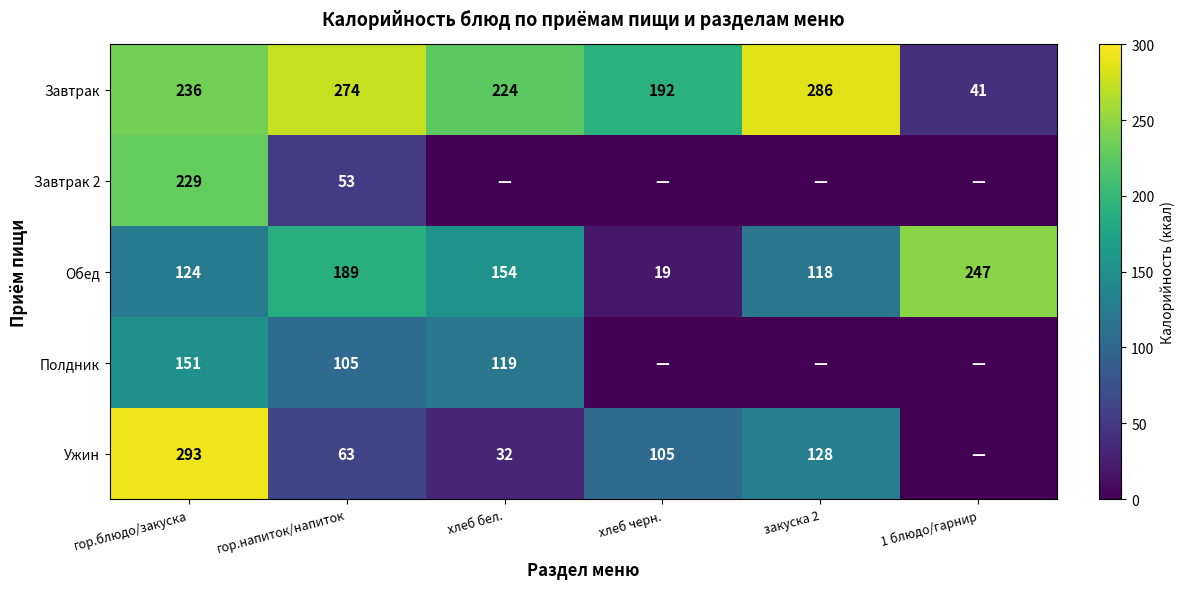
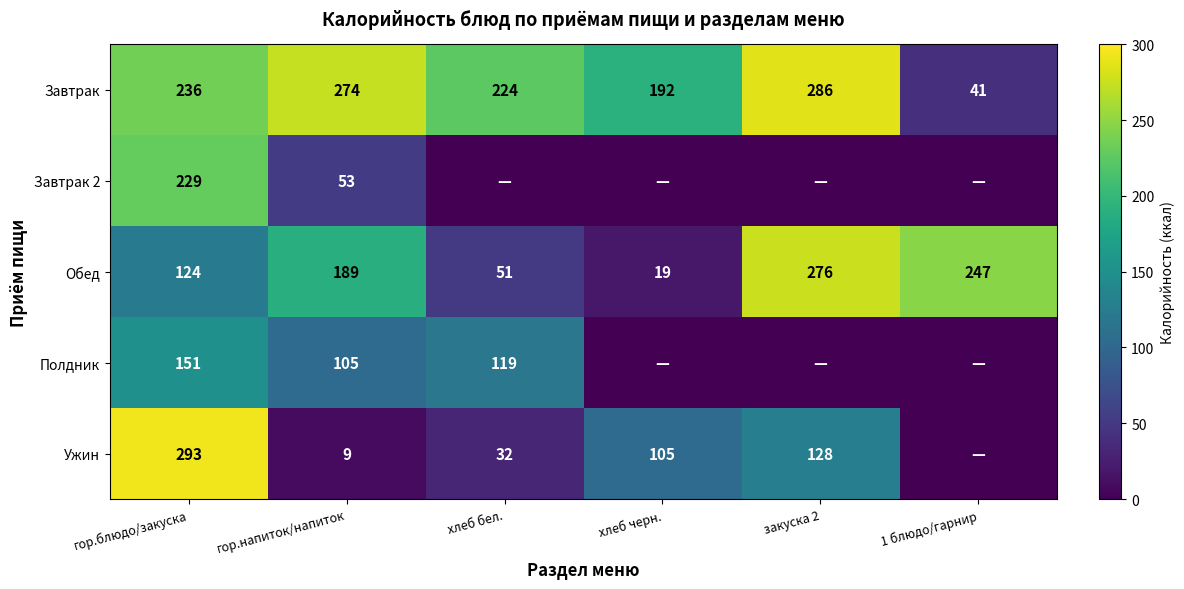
  {
    "Завтрак": {
      "гор.блюдо/закуска": 236,
      "гор.напиток/напиток": 274,
      "хлеб бел.": 224,
      "хлеб черн.": 192,
      "закуска 2": 286,
      "1 блюдо/гарнир": 41
    },
    "Завтрак 2": {
      "гор.блюдо/закуска": 229,
      "гор.напиток/напиток": 53
    },
    "Обед": {
      "гор.блюдо/закуска": 124,
      "гор.напиток/напиток": 189,
-     "хлеб бел.": 154,
+     "хлеб бел.": 51,
      "хлеб черн.": 19,
-     "закуска 2": 118,
+     "закуска 2": 276,
      "1 блюдо/гарнир": 247
    },
    "Полдник": {
      "гор.блюдо/закуска": 151,
      "гор.напиток/напиток": 105,
      "хлеб бел.": 119
    },
    "Ужин": {
      "гор.блюдо/закуска": 293,
-     "гор.напиток/напиток": 63,
+     "гор.напиток/напиток": 9,
      "хлеб бел.": 32,
      "хлеб черн.": 105,
      "закуска 2": 128
    }
  }
